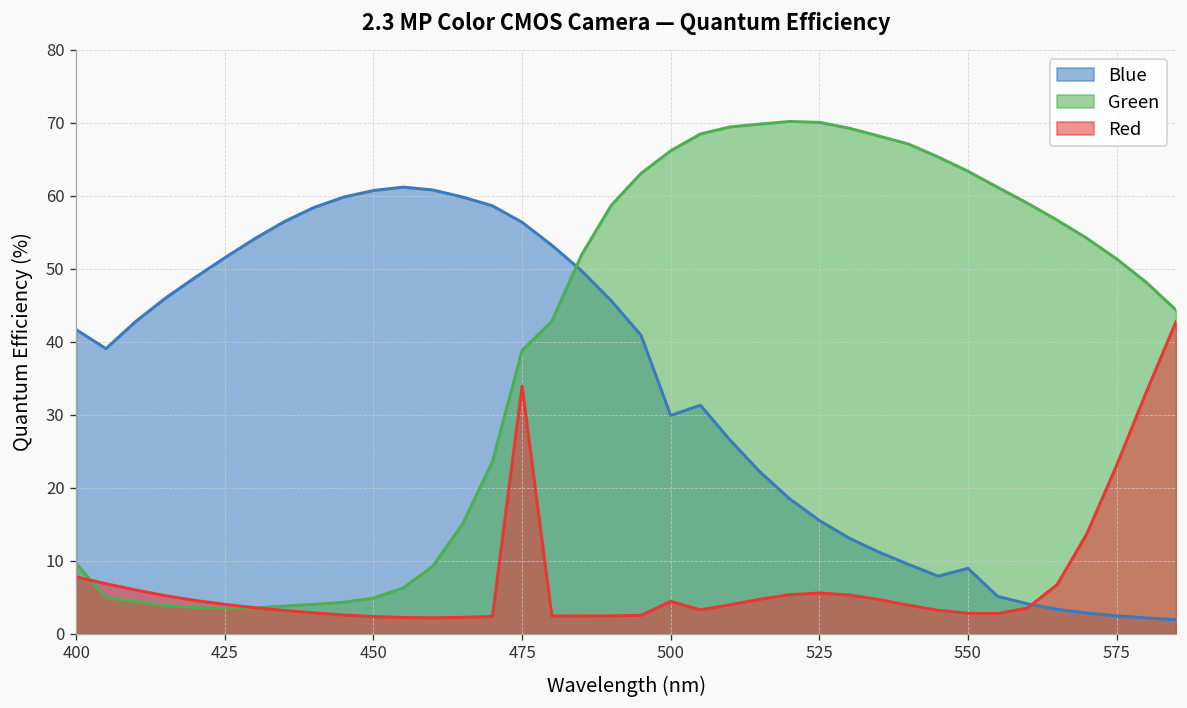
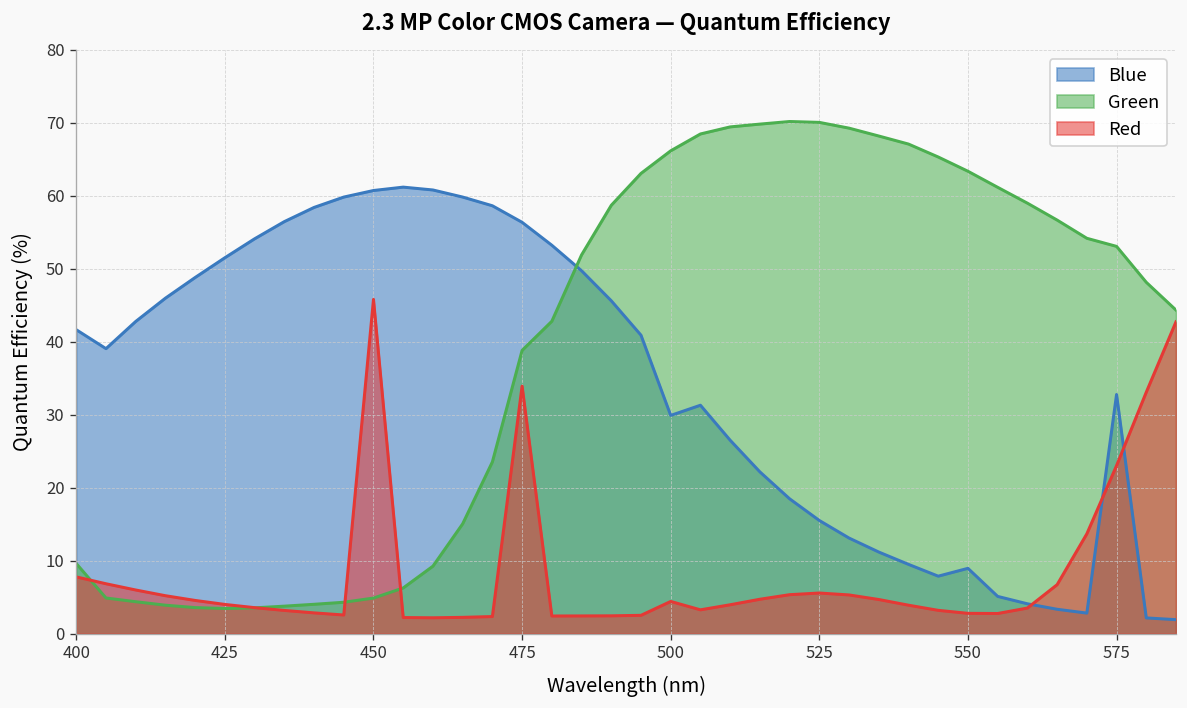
  {
    "Blue": {
      "400": 42,
      "425": 52,
      "450": 61,
      "475": 56,
      "500": 30,
      "525": 15,
      "550": 9,
-     "575": 2
+     "575": 33
    },
    "Green": {
      "400": 10,
      "425": 3,
      "450": 5,
      "475": 39,
      "500": 66,
      "525": 70,
      "550": 63,
-     "575": 51
+     "575": 53
    },
    "Red": {
      "400": 8,
      "425": 4,
-     "450": 2,
+     "450": 46,
      "475": 34,
      "500": 4,
      "525": 6,
      "550": 3,
      "575": 23
    }
  }
